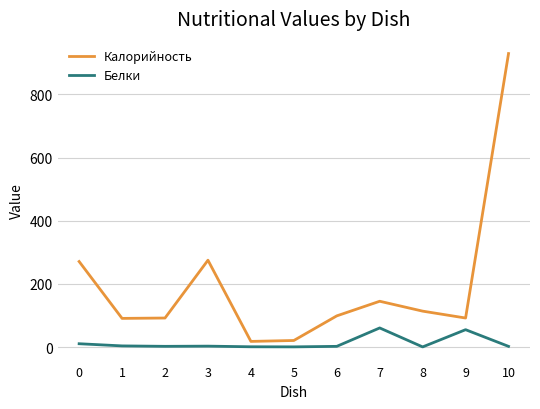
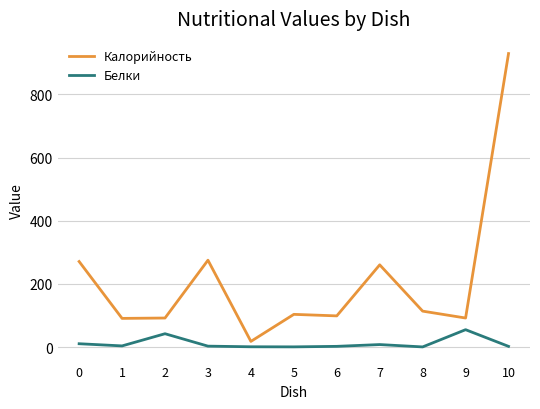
  {
    "Калорийность": {
      "0": 270,
      "1": 90,
      "2": 90,
      "3": 280,
      "4": 20,
-     "5": 20,
+     "5": 100,
      "6": 100,
-     "7": 150,
+     "7": 260,
      "8": 110,
      "9": 90,
      "10": 930
    },
    "Белки": {
      "0": 10,
      "1": 0,
-     "2": 0,
+     "2": 40,
      "3": 0,
      "4": 0,
      "5": 0,
      "6": 0,
-     "7": 60,
+     "7": 10,
      "8": 0,
      "9": 60,
      "10": 0
    }
  }
